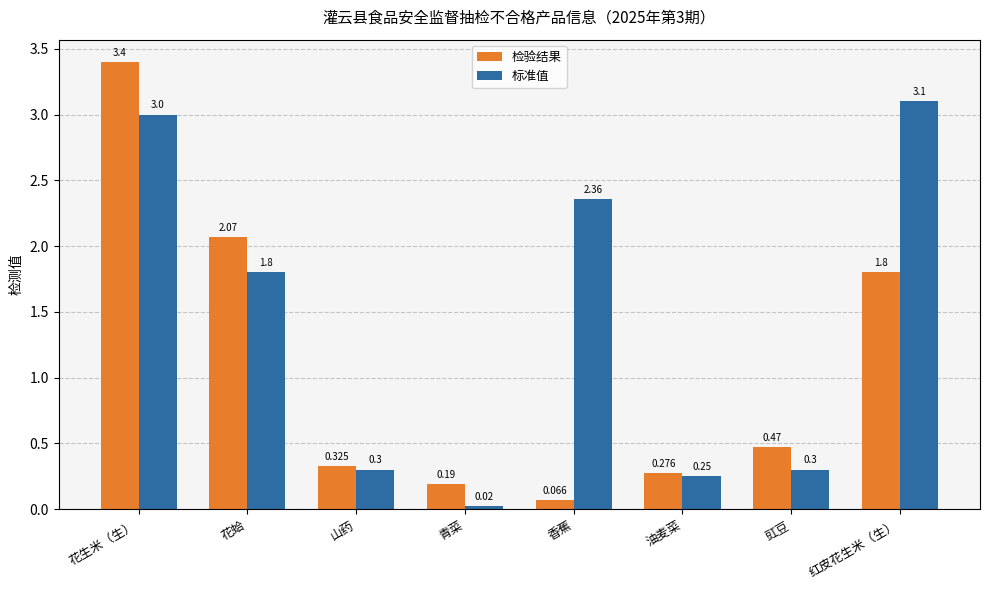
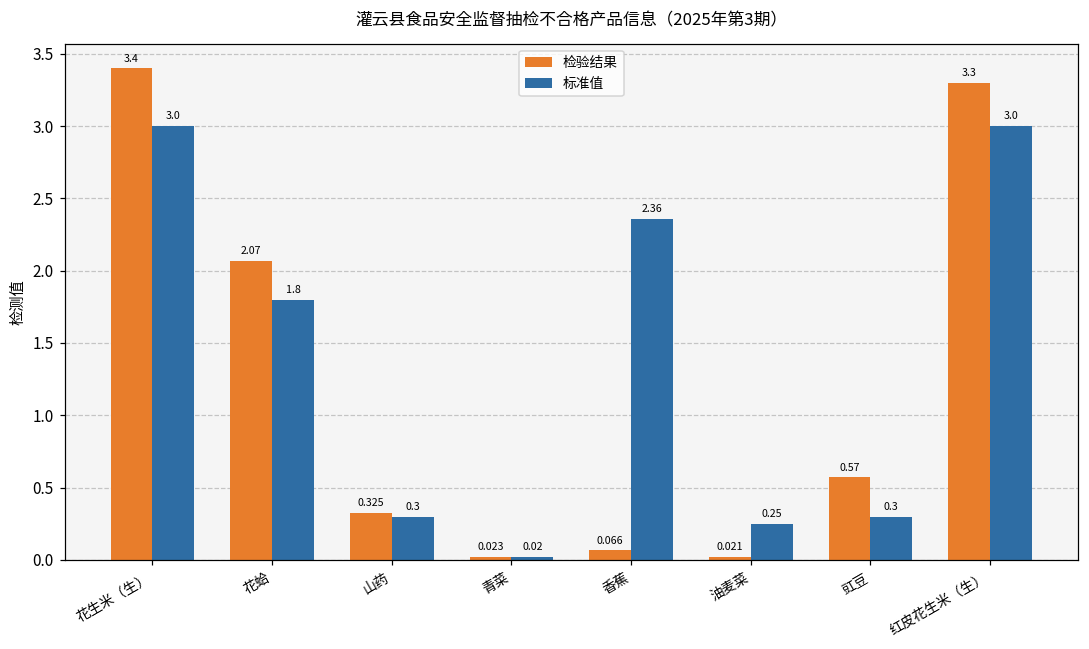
  {
    "检验结果": {
      "花生米（生）": 3.4,
      "花蛤": 2.07,
      "山药": 0.325,
-     "青菜": 0.19,
+     "青菜": 0.023,
      "香蕉": 0.066,
-     "油麦菜": 0.276,
-     "豇豆": 0.47,
-     "红皮花生米（生）": 1.8
+     "油麦菜": 0.021,
+     "豇豆": 0.57,
+     "红皮花生米（生）": 3.3
    },
    "标准值": {
      "花生米（生）": 3.0,
      "花蛤": 1.8,
      "山药": 0.3,
      "青菜": 0.02,
      "香蕉": 2.36,
      "油麦菜": 0.25,
      "豇豆": 0.3,
-     "红皮花生米（生）": 3.1
+     "红皮花生米（生）": 3.0
    }
  }
